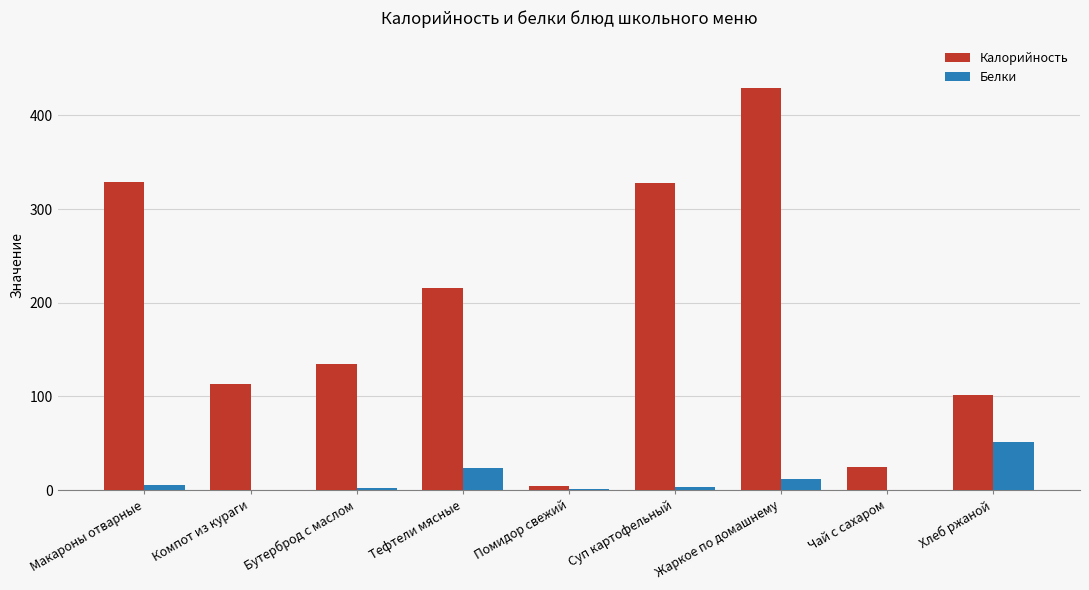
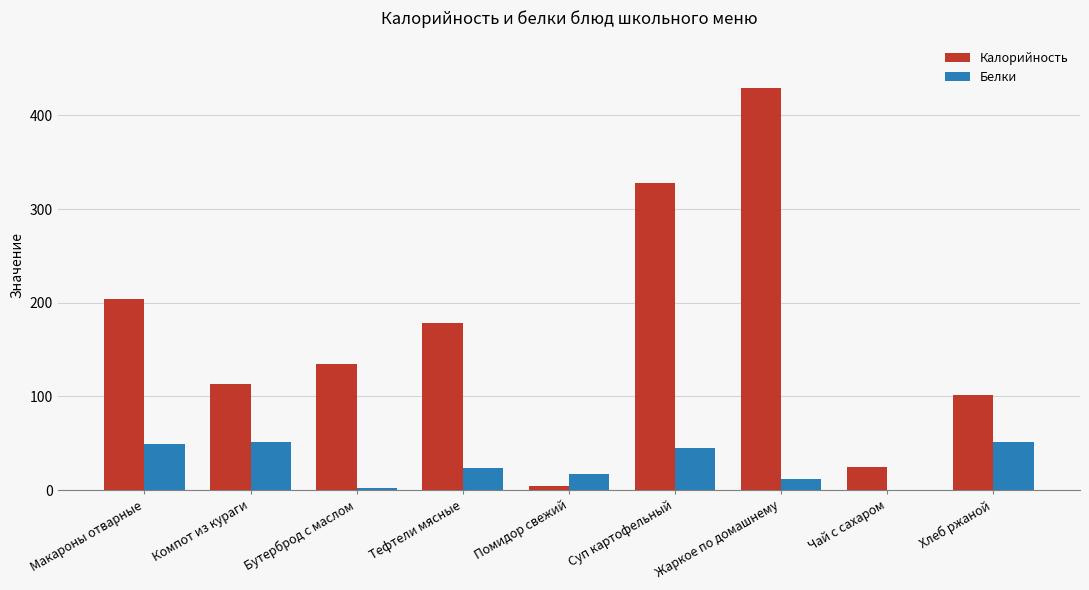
  {
    "Калорийность": {
-     "Макароны отварные": 330,
+     "Макароны отварные": 200,
      "Компот из кураги": 110,
      "Бутерброд с маслом": 130,
-     "Тефтели мясные": 220,
+     "Тефтели мясные": 180,
      "Помидор свежий": 0,
      "Суп картофельный": 330,
      "Жаркое по домашнему": 430,
      "Чай с сахаром": 20,
      "Хлеб ржаной": 100
    },
    "Белки": {
-     "Макароны отварные": 10,
-     "Компот из кураги": 0,
+     "Макароны отварные": 50,
+     "Компот из кураги": 50,
      "Тефтели мясные": 20,
-     "Помидор свежий": 0,
-     "Суп картофельный": 0,
+     "Помидор свежий": 20,
+     "Суп картофельный": 40,
      "Жаркое по домашнему": 10,
      "Хлеб ржаной": 50
    }
  }
